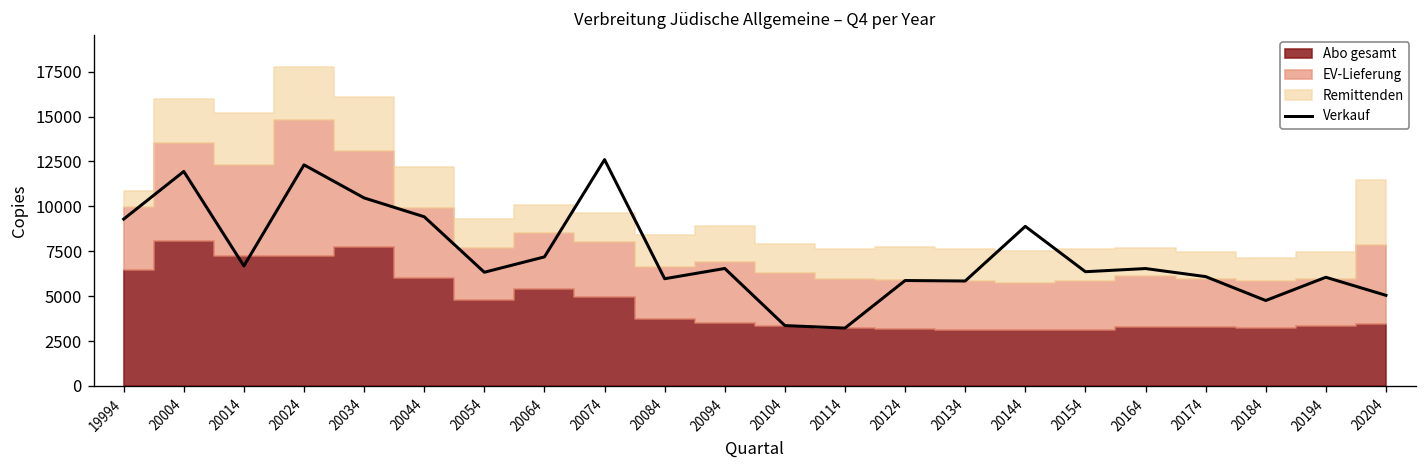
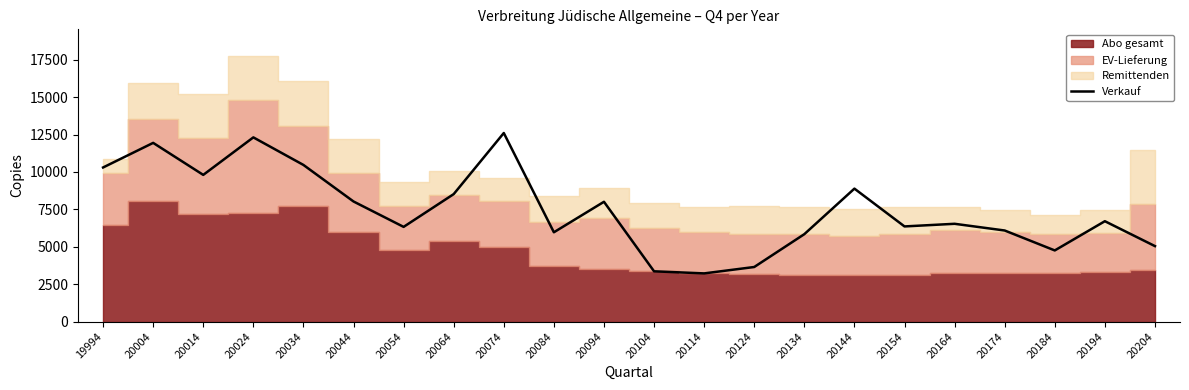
  {
    "Verkauf": {
-     "19994": 9300,
+     "19994": 10300,
      "20004": 11900,
-     "20014": 6700,
+     "20014": 9800,
      "20024": 12300,
      "20034": 10500,
-     "20044": 9400,
+     "20044": 8000,
      "20054": 6300,
-     "20064": 7200,
+     "20064": 8500,
      "20074": 12600,
      "20084": 6000,
-     "20094": 6500,
+     "20094": 8000,
      "20104": 3400,
      "20114": 3200,
-     "20124": 5900,
+     "20124": 3700,
      "20134": 5800,
      "20144": 8900,
      "20154": 6400,
      "20164": 6500,
      "20174": 6100,
      "20184": 4800,
-     "20194": 6100,
+     "20194": 6700,
      "20204": 5000
    }
  }
